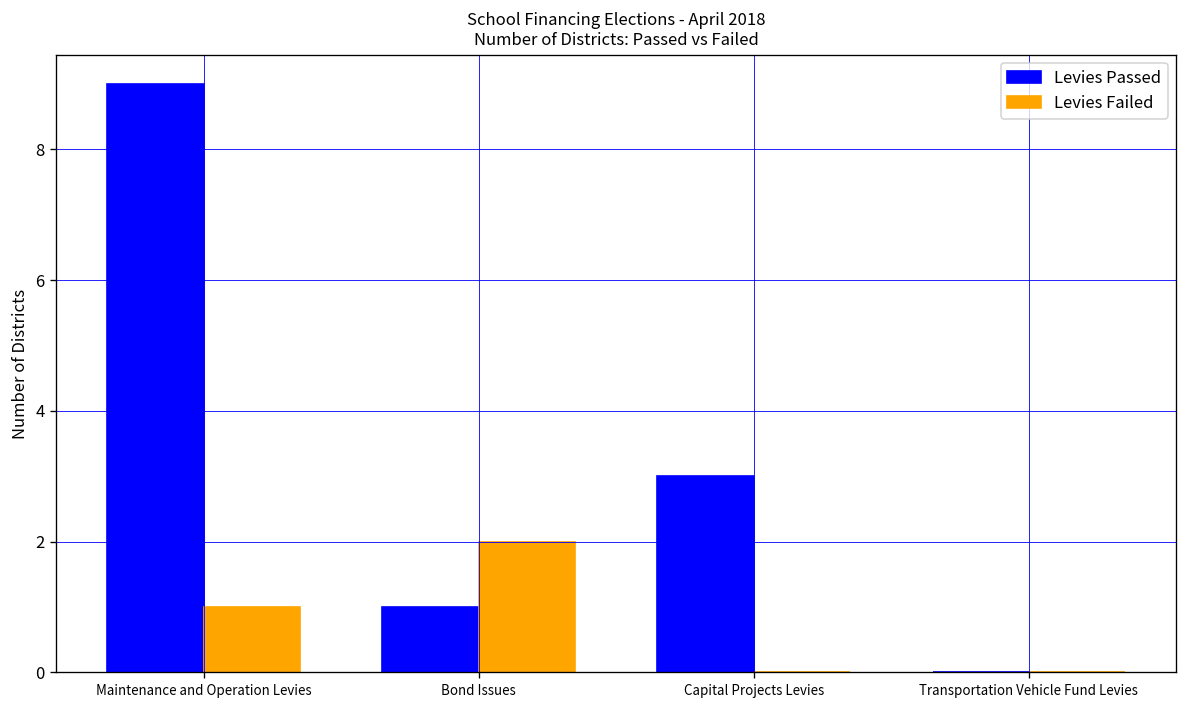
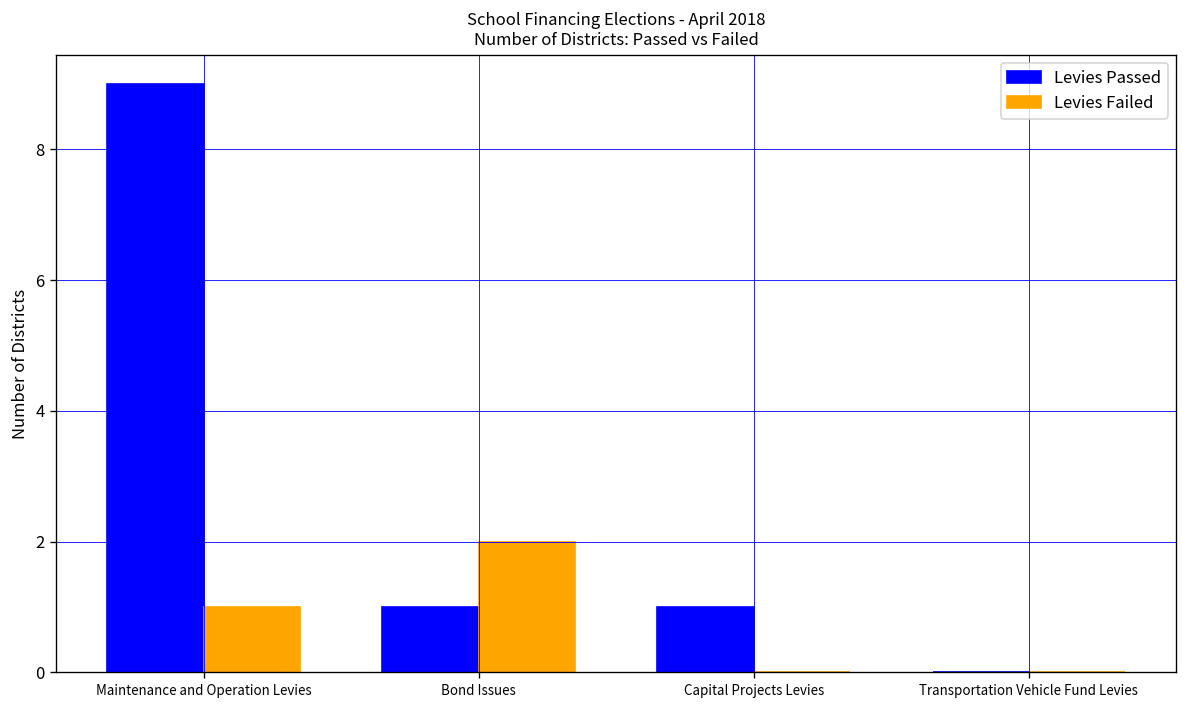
  {
    "Levies Passed": {
      "Maintenance and Operation Levies": 9,
      "Bond Issues": 1,
-     "Capital Projects Levies": 3,
+     "Capital Projects Levies": 1,
      "Transportation Vehicle Fund Levies": 0
    },
    "Levies Failed": {
      "Maintenance and Operation Levies": 1,
      "Bond Issues": 2,
      "Capital Projects Levies": 0,
      "Transportation Vehicle Fund Levies": 0
    }
  }
